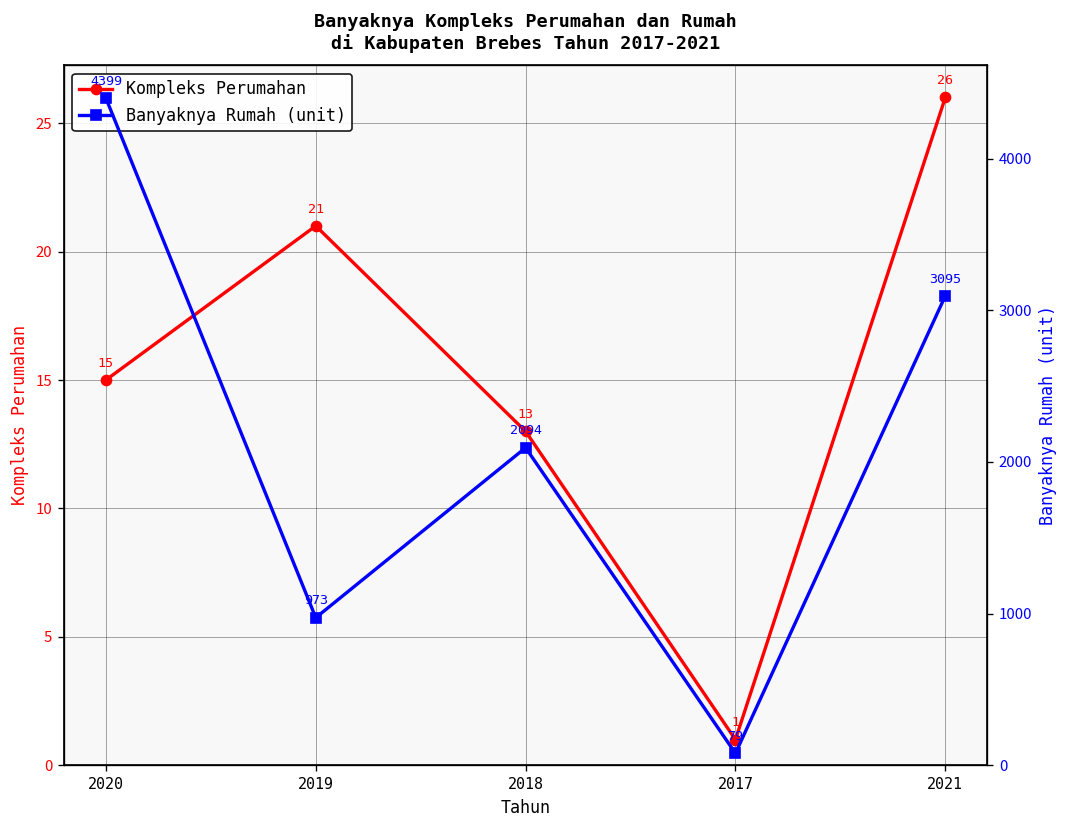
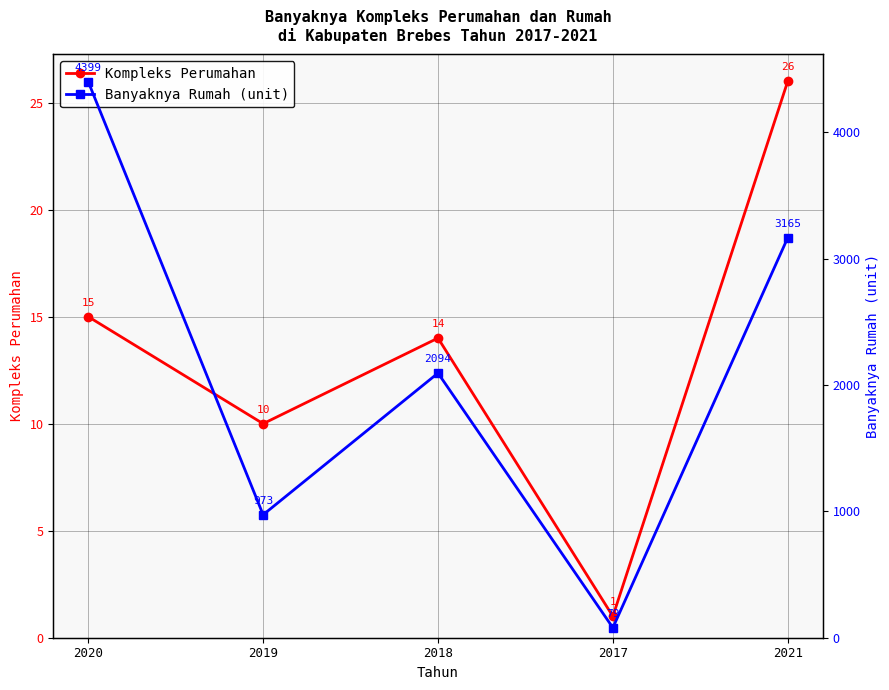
  {
    "Kompleks Perumahan": {
      "2020": 15,
-     "2019": 21,
-     "2018": 13,
+     "2019": 10,
+     "2018": 14,
      "2017": 1,
      "2021": 26
    },
    "Banyaknya Rumah (unit)": {
      "2019": 973,
-     "2021": 3095
+     "2021": 3165
    }
  }
